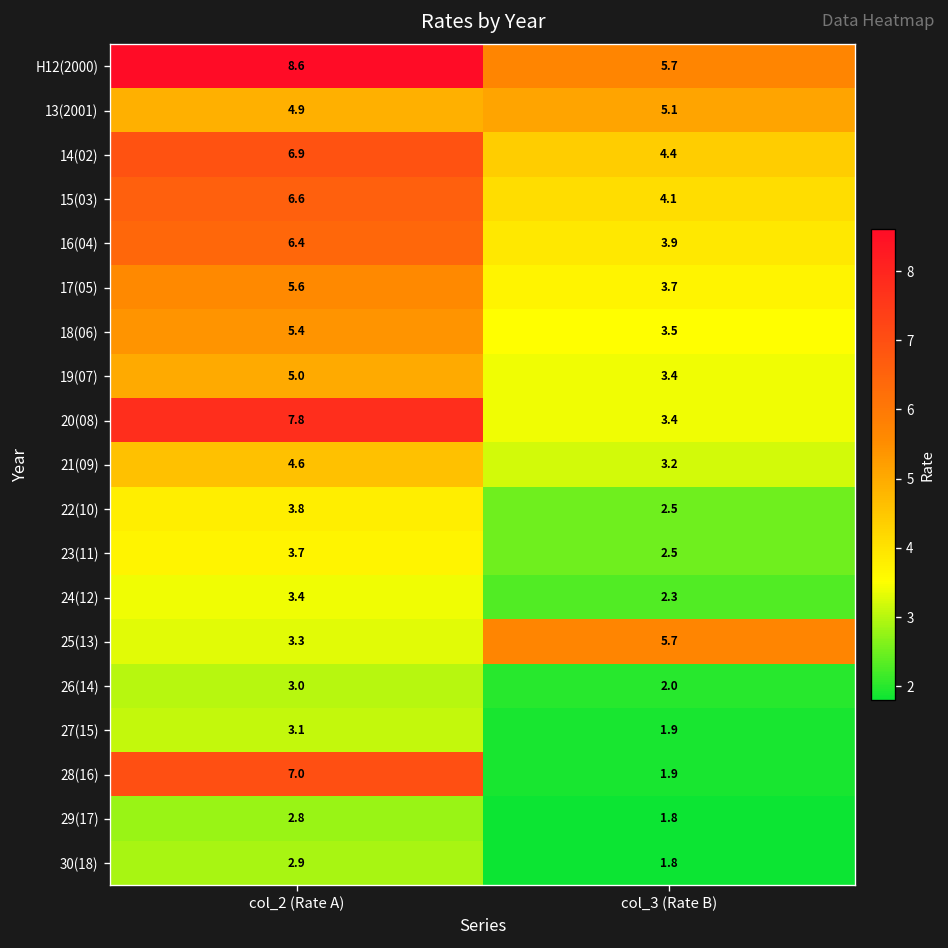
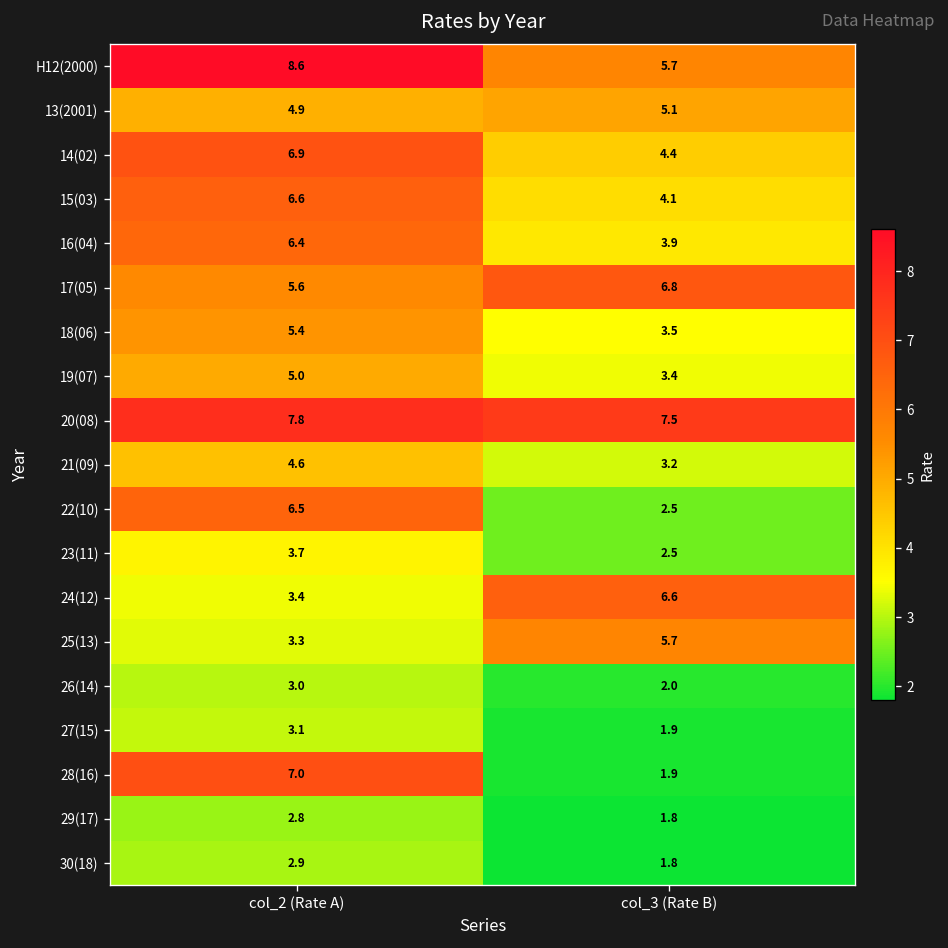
  {
    "H12(2000)": {
      "col_2 (Rate A)": 8.6,
      "col_3 (Rate B)": 5.7
    },
    "13(2001)": {
      "col_2 (Rate A)": 4.9,
      "col_3 (Rate B)": 5.1
    },
    "14(02)": {
      "col_2 (Rate A)": 6.9,
      "col_3 (Rate B)": 4.4
    },
    "15(03)": {
      "col_2 (Rate A)": 6.6,
      "col_3 (Rate B)": 4.1
    },
    "16(04)": {
      "col_2 (Rate A)": 6.4,
      "col_3 (Rate B)": 3.9
    },
    "17(05)": {
      "col_2 (Rate A)": 5.6,
-     "col_3 (Rate B)": 3.7
+     "col_3 (Rate B)": 6.8
    },
    "18(06)": {
      "col_2 (Rate A)": 5.4,
      "col_3 (Rate B)": 3.5
    },
    "19(07)": {
      "col_2 (Rate A)": 5.0,
      "col_3 (Rate B)": 3.4
    },
    "20(08)": {
      "col_2 (Rate A)": 7.8,
-     "col_3 (Rate B)": 3.4
+     "col_3 (Rate B)": 7.5
    },
    "21(09)": {
      "col_2 (Rate A)": 4.6,
      "col_3 (Rate B)": 3.2
    },
    "22(10)": {
-     "col_2 (Rate A)": 3.8,
+     "col_2 (Rate A)": 6.5,
      "col_3 (Rate B)": 2.5
    },
    "23(11)": {
      "col_2 (Rate A)": 3.7,
      "col_3 (Rate B)": 2.5
    },
    "24(12)": {
      "col_2 (Rate A)": 3.4,
-     "col_3 (Rate B)": 2.3
+     "col_3 (Rate B)": 6.6
    },
    "25(13)": {
      "col_2 (Rate A)": 3.3,
      "col_3 (Rate B)": 5.7
    },
    "26(14)": {
      "col_2 (Rate A)": 3.0,
      "col_3 (Rate B)": 2.0
    },
    "27(15)": {
      "col_2 (Rate A)": 3.1,
      "col_3 (Rate B)": 1.9
    },
    "28(16)": {
      "col_2 (Rate A)": 7.0,
      "col_3 (Rate B)": 1.9
    },
    "29(17)": {
      "col_2 (Rate A)": 2.8,
      "col_3 (Rate B)": 1.8
    },
    "30(18)": {
      "col_2 (Rate A)": 2.9,
      "col_3 (Rate B)": 1.8
    }
  }
